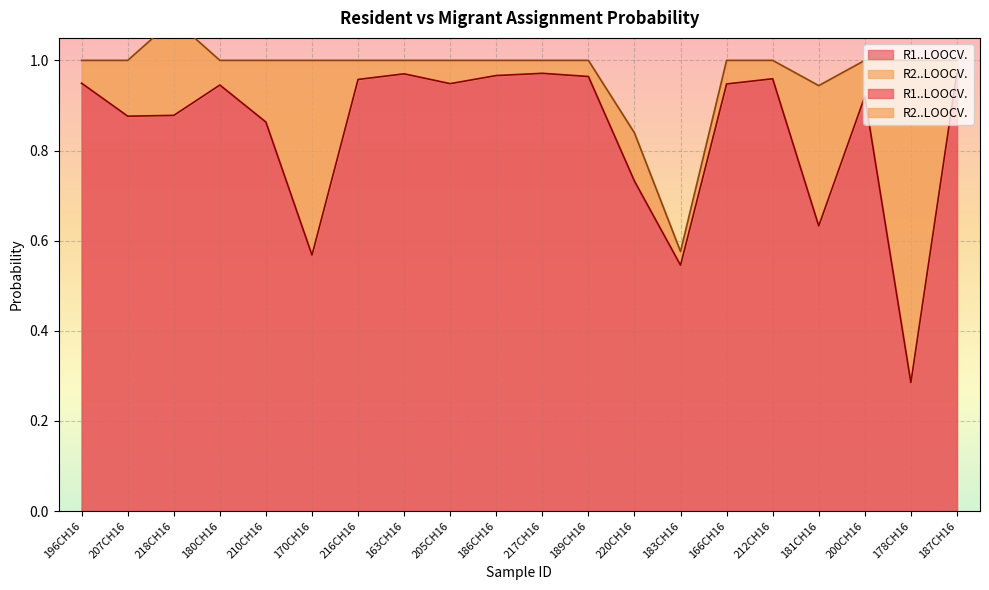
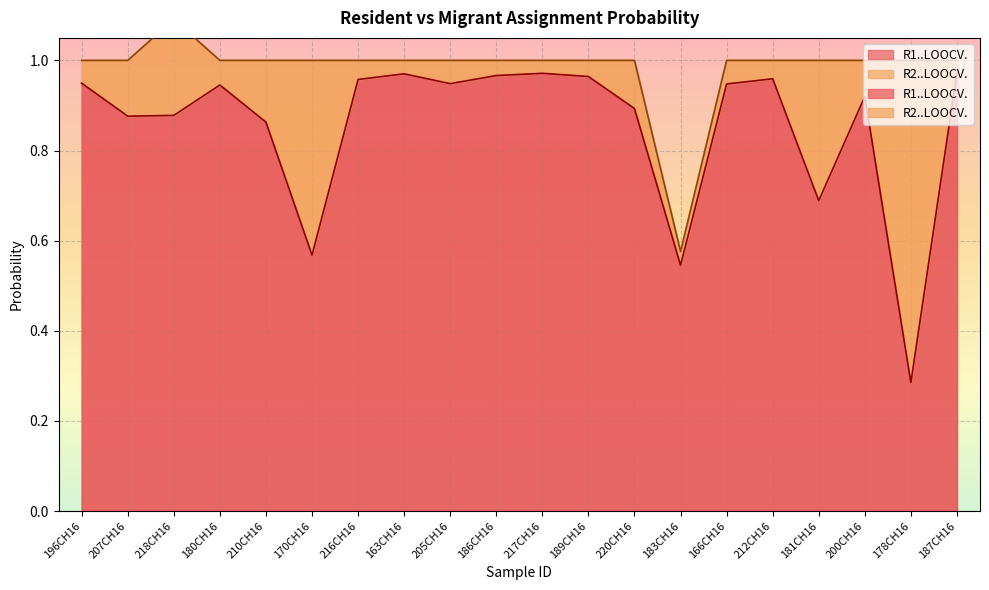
  {
    "R1..LOOCV.": {
      "196CH16": 0.95,
      "207CH16": 0.88,
      "218CH16": 0.88,
      "180CH16": 0.95,
      "210CH16": 0.86,
      "170CH16": 0.57,
      "216CH16": 0.96,
      "163CH16": 0.97,
      "205CH16": 0.95,
      "186CH16": 0.97,
      "217CH16": 0.97,
      "189CH16": 0.96,
-     "220CH16": 0.73,
+     "220CH16": 0.89,
      "183CH16": 0.55,
      "166CH16": 0.95,
      "212CH16": 0.96,
-     "181CH16": 0.63,
+     "181CH16": 0.69,
      "178CH16": 0.29
    },
    "R2..LOOCV.": {
      "196CH16": 0.05,
      "207CH16": 0.12,
      "180CH16": 0.05,
      "210CH16": 0.14,
      "170CH16": 0.43,
      "216CH16": 0.04,
      "163CH16": 0.03,
      "205CH16": 0.05,
      "186CH16": 0.03,
      "217CH16": 0.03,
      "189CH16": 0.04,
      "220CH16": 0.11,
      "183CH16": 0.03,
      "166CH16": 0.05,
      "212CH16": 0.04,
      "181CH16": 0.31
    }
  }
